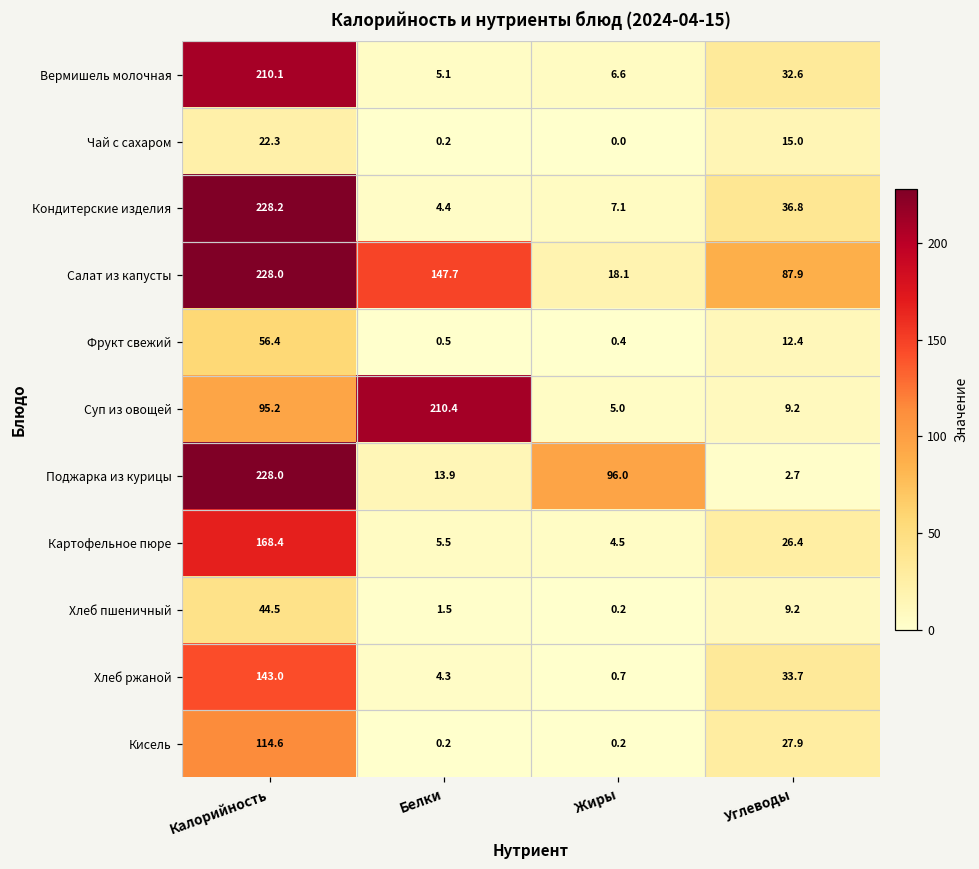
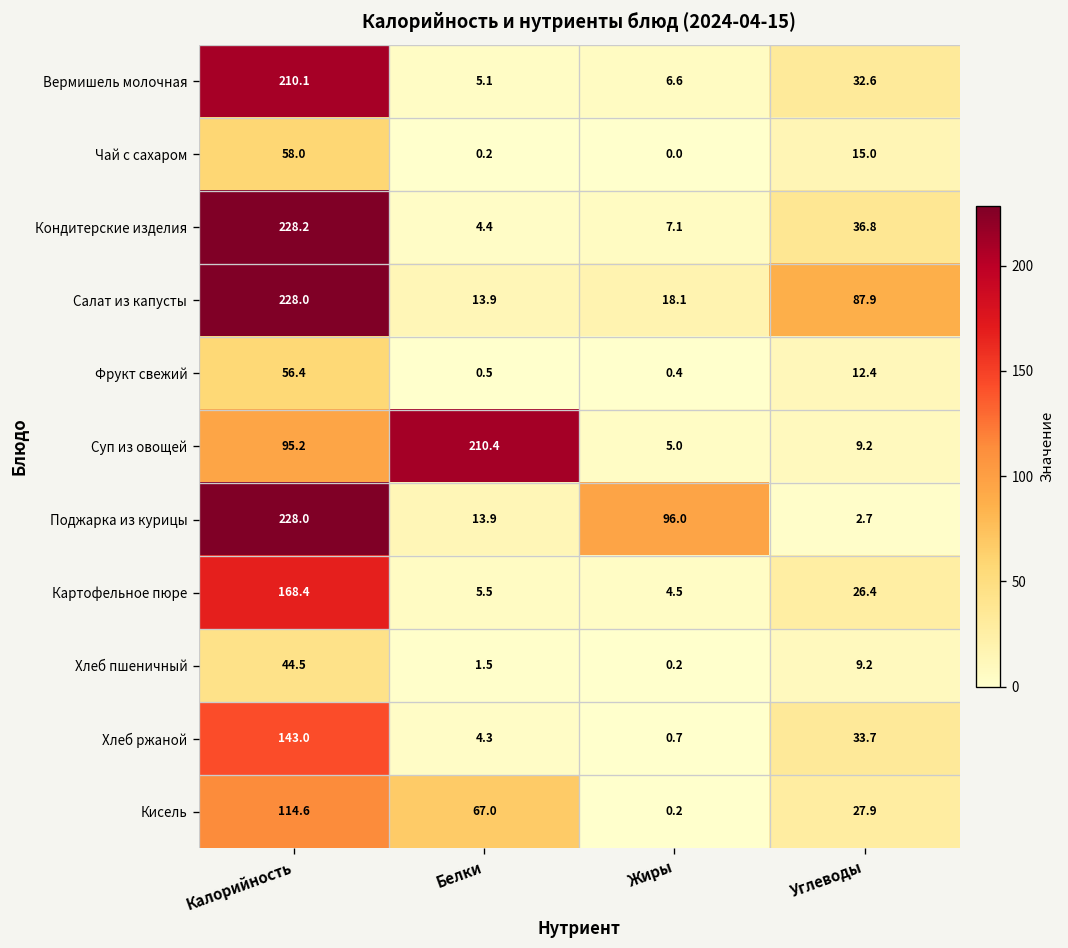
  {
    "Вермишель молочная": {
      "Калорийность": 210.1,
      "Белки": 5.1,
      "Жиры": 6.6,
      "Углеводы": 32.6
    },
    "Чай с сахаром": {
-     "Калорийность": 22.3,
+     "Калорийность": 58.0,
      "Белки": 0.2,
      "Жиры": 0.0,
      "Углеводы": 15.0
    },
    "Кондитерские изделия": {
      "Калорийность": 228.2,
      "Белки": 4.4,
      "Жиры": 7.1,
      "Углеводы": 36.8
    },
    "Салат из капусты": {
      "Калорийность": 228.0,
-     "Белки": 147.7,
+     "Белки": 13.9,
      "Жиры": 18.1,
      "Углеводы": 87.9
    },
    "Фрукт свежий": {
      "Калорийность": 56.4,
      "Белки": 0.5,
      "Жиры": 0.4,
      "Углеводы": 12.4
    },
    "Суп из овощей": {
      "Калорийность": 95.2,
      "Белки": 210.4,
      "Жиры": 5.0,
      "Углеводы": 9.2
    },
    "Поджарка из курицы": {
      "Калорийность": 228.0,
      "Белки": 13.9,
      "Жиры": 96.0,
      "Углеводы": 2.7
    },
    "Картофельное пюре": {
      "Калорийность": 168.4,
      "Белки": 5.5,
      "Жиры": 4.5,
      "Углеводы": 26.4
    },
    "Хлеб пшеничный": {
      "Калорийность": 44.5,
      "Белки": 1.5,
      "Жиры": 0.2,
      "Углеводы": 9.2
    },
    "Хлеб ржаной": {
      "Калорийность": 143.0,
      "Белки": 4.3,
      "Жиры": 0.7,
      "Углеводы": 33.7
    },
    "Кисель": {
      "Калорийность": 114.6,
-     "Белки": 0.2,
+     "Белки": 67.0,
      "Жиры": 0.2,
      "Углеводы": 27.9
    }
  }
